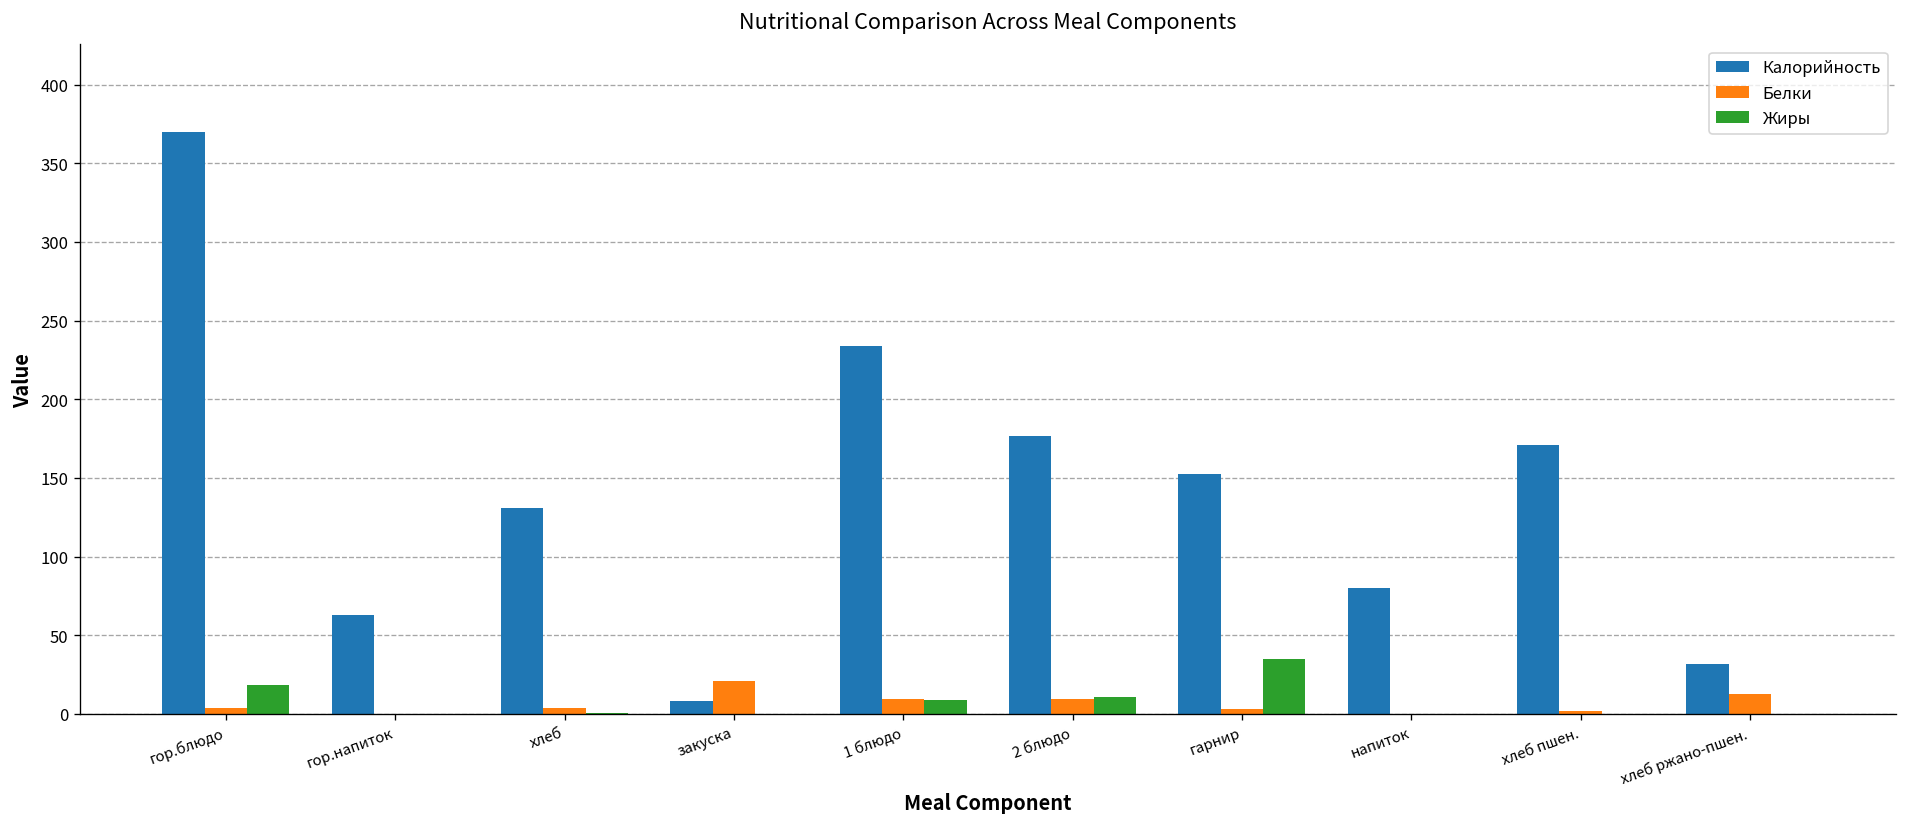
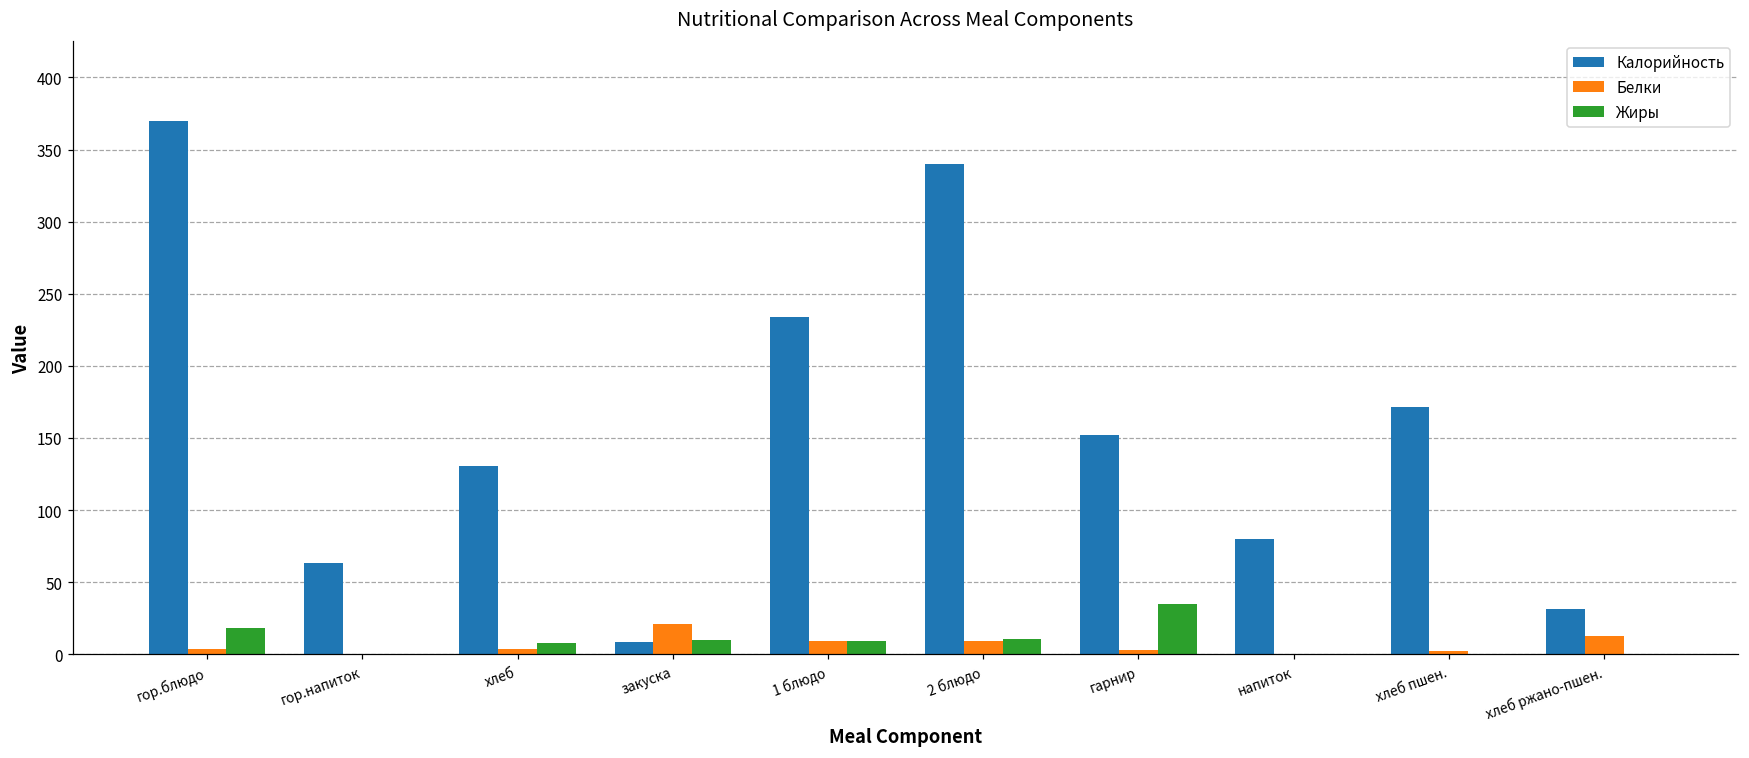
  {
    "Калорийность": {
      "гор.блюдо": 370,
      "гор.напиток": 63,
      "хлеб": 131,
      "закуска": 8,
      "1 блюдо": 234,
-     "2 блюдо": 177,
+     "2 блюдо": 340,
      "гарнир": 152,
      "напиток": 80,
      "хлеб пшен.": 171,
      "хлеб ржано-пшен.": 32
    },
    "Белки": {
      "гор.блюдо": 4,
      "хлеб": 4,
      "закуска": 21,
      "1 блюдо": 9,
      "2 блюдо": 9,
      "гарнир": 3,
      "хлеб пшен.": 2,
      "хлеб ржано-пшен.": 13
    },
    "Жиры": {
      "гор.блюдо": 19,
-     "хлеб": 1,
-     "закуска": 0,
+     "хлеб": 8,
+     "закуска": 10,
      "1 блюдо": 9,
      "2 блюдо": 11,
      "гарнир": 35
    }
  }
